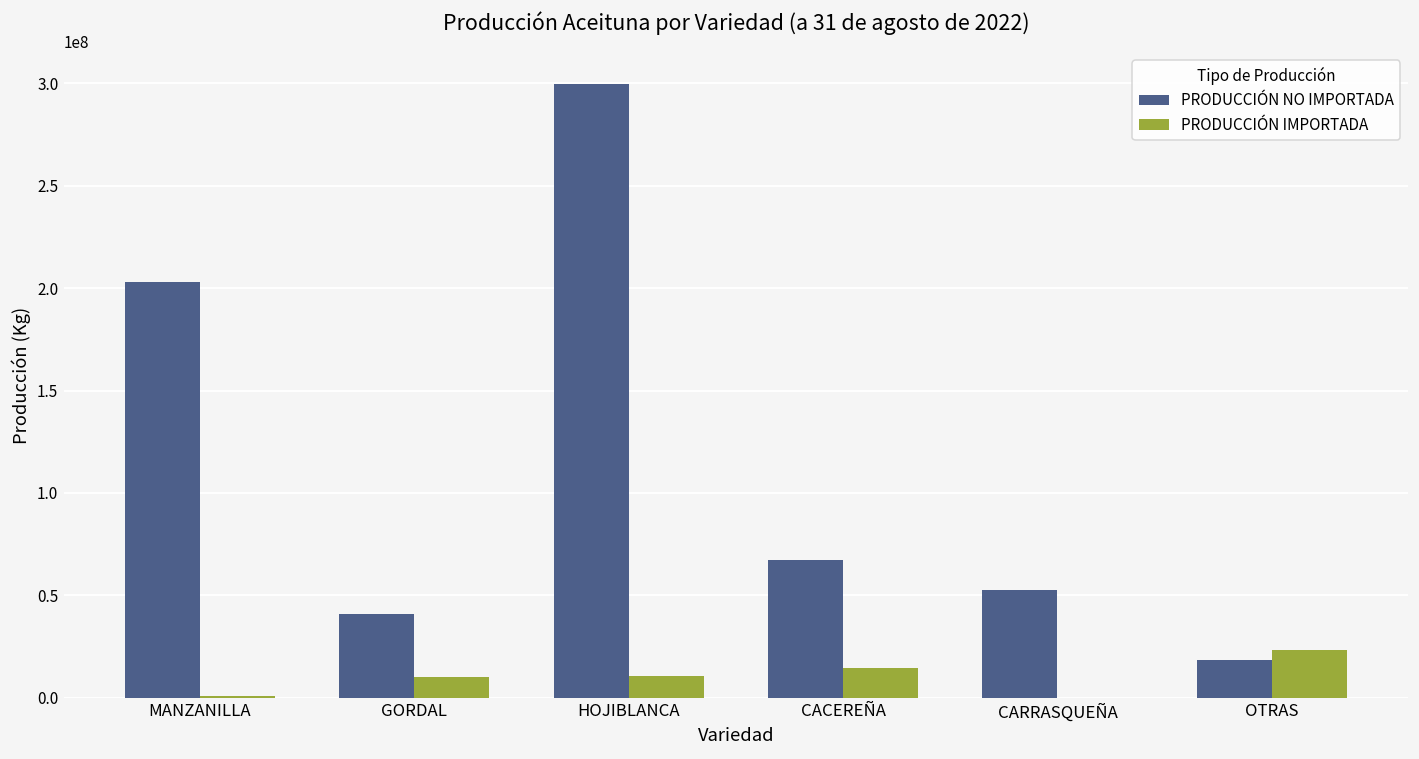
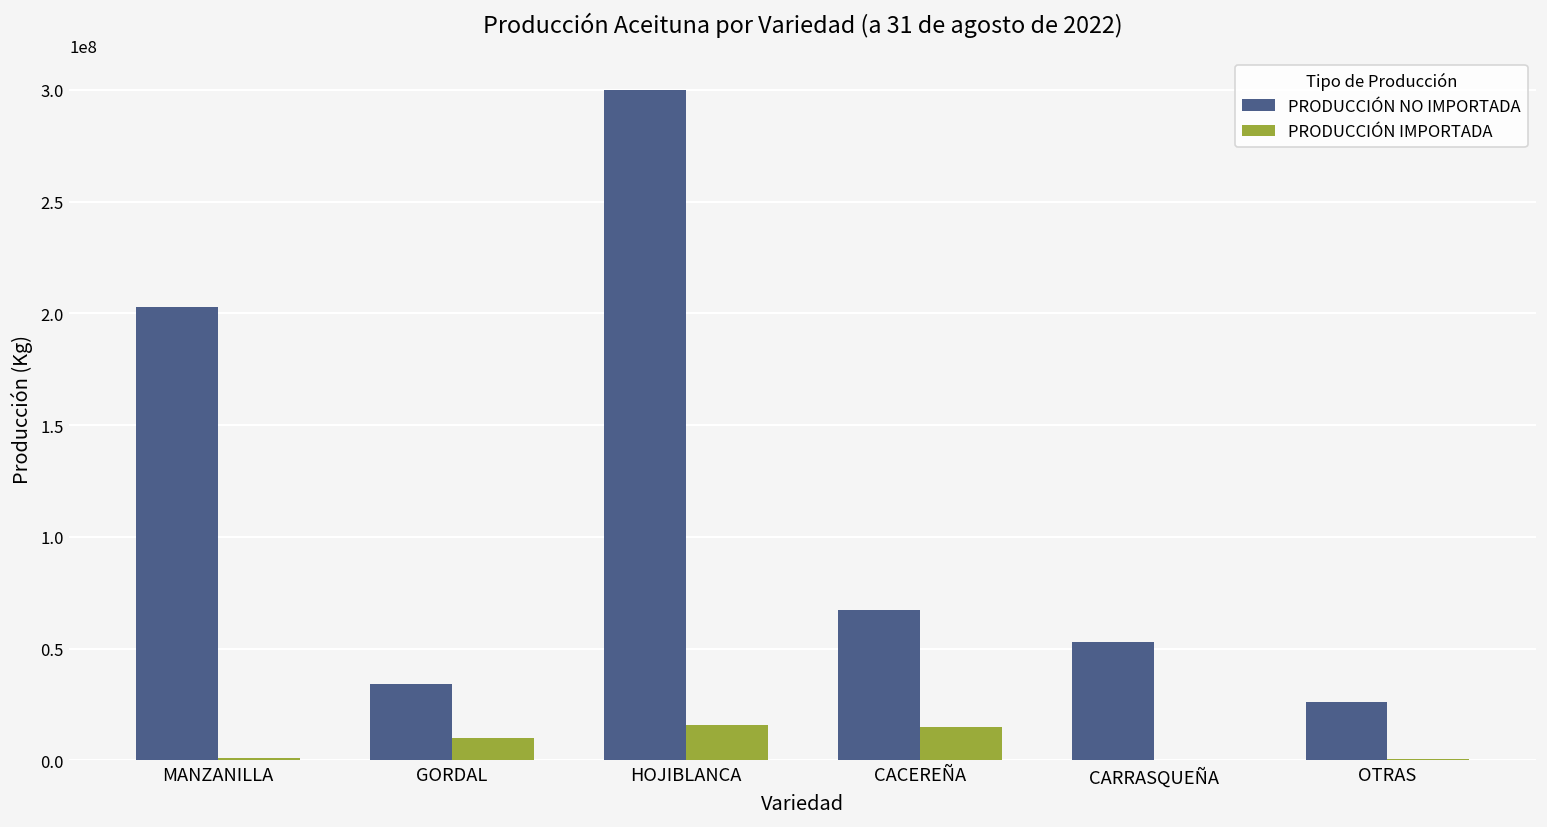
  {
    "PRODUCCIÓN NO IMPORTADA": {
      "MANZANILLA": 203000000,
-     "GORDAL": 41000000,
+     "GORDAL": 34000000,
      "HOJIBLANCA": 300000000,
      "CACEREÑA": 67000000,
      "CARRASQUEÑA": 53000000,
-     "OTRAS": 19000000
+     "OTRAS": 26000000
    },
    "PRODUCCIÓN IMPORTADA": {
      "GORDAL": 10000000,
-     "HOJIBLANCA": 10000000,
+     "HOJIBLANCA": 16000000,
      "CACEREÑA": 15000000,
      "CARRASQUEÑA": 0,
-     "OTRAS": 23000000
+     "OTRAS": 1000000
    }
  }
